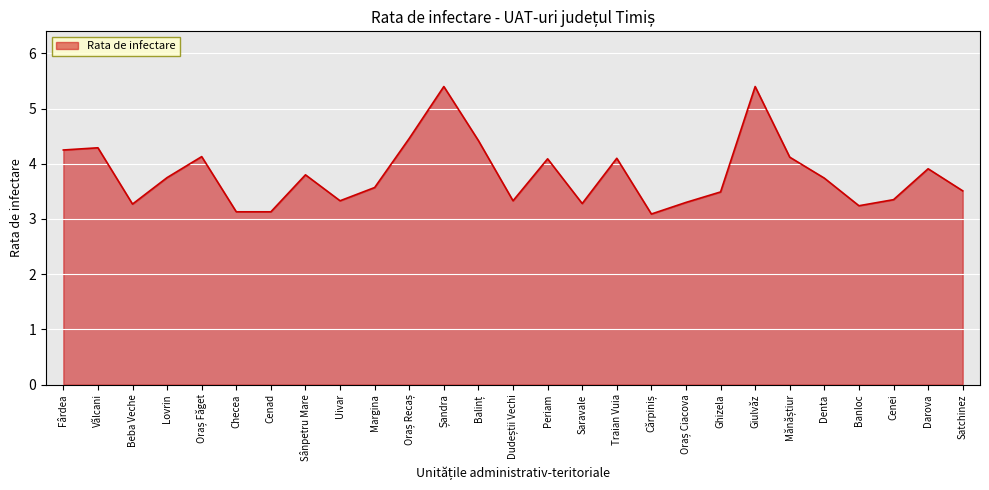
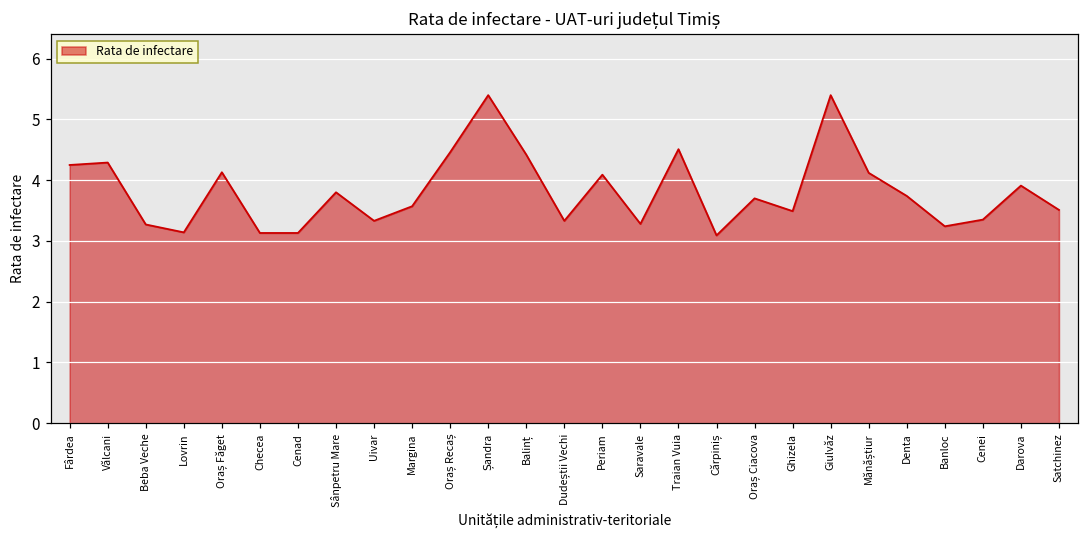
  {
    "Fârdea": 4.3,
    "Vălcani": 4.3,
    "Beba Veche": 3.3,
-   "Lovrin": 3.8,
+   "Lovrin": 3.1,
    "Oraș Făget": 4.1,
    "Checea": 3.1,
    "Cenad": 3.1,
    "Sânpetru Mare": 3.8,
    "Uivar": 3.3,
    "Margina": 3.6,
    "Oraș Recaș": 4.5,
    "Șandra": 5.4,
    "Balinț": 4.4,
    "Dudeștii Vechi": 3.3,
    "Periam": 4.1,
    "Saravale": 3.3,
-   "Traian Vuia": 4.1,
+   "Traian Vuia": 4.5,
    "Cărpiniș": 3.1,
-   "Oraș Ciacova": 3.3,
+   "Oraș Ciacova": 3.7,
    "Ghizela": 3.5,
    "Giulvăz": 5.4,
    "Mănăștiur": 4.1,
    "Denta": 3.7,
    "Banloc": 3.2,
    "Cenei": 3.4,
    "Darova": 3.9,
    "Satchinez": 3.5
  }
